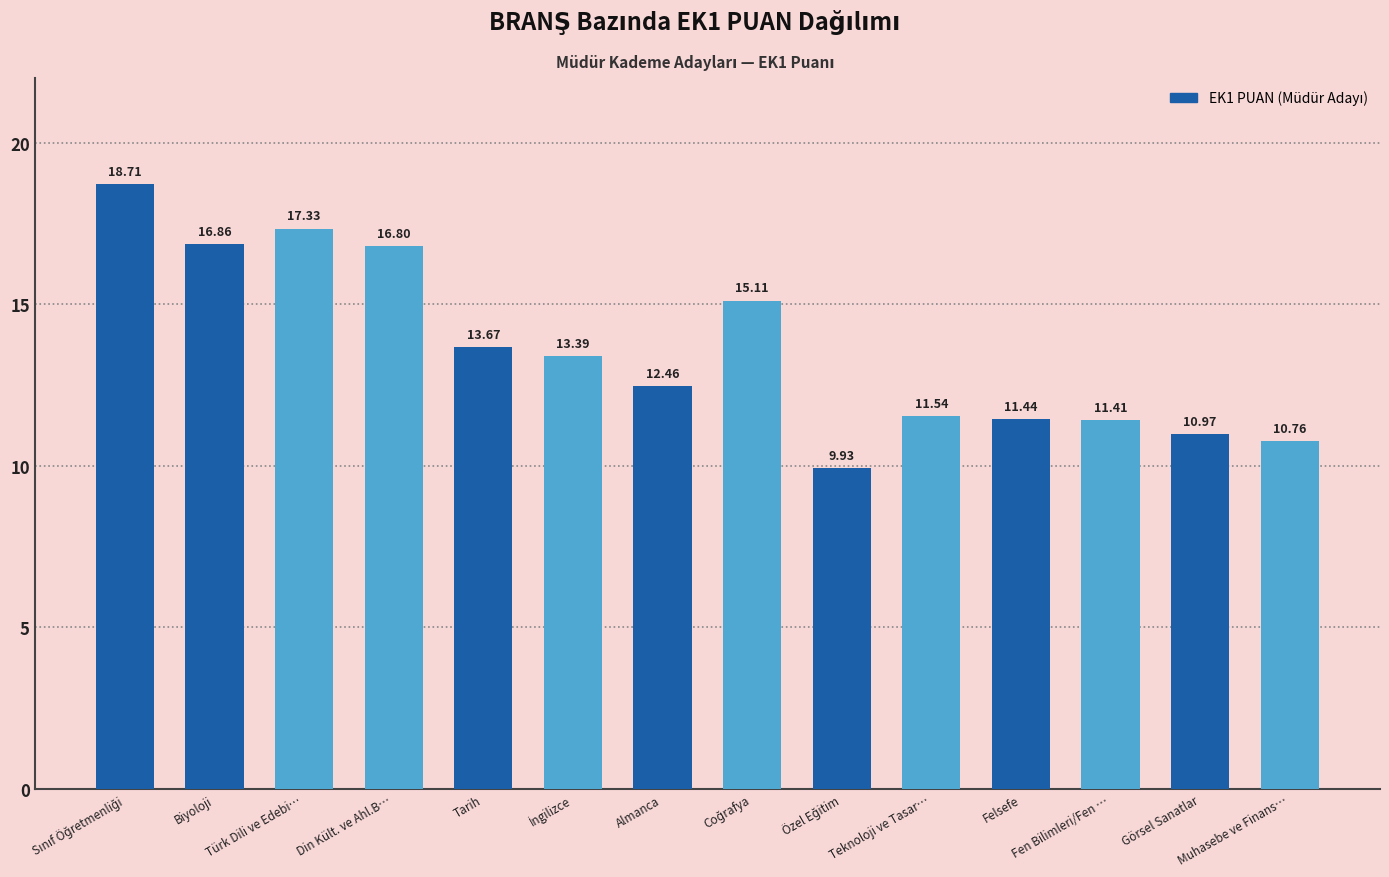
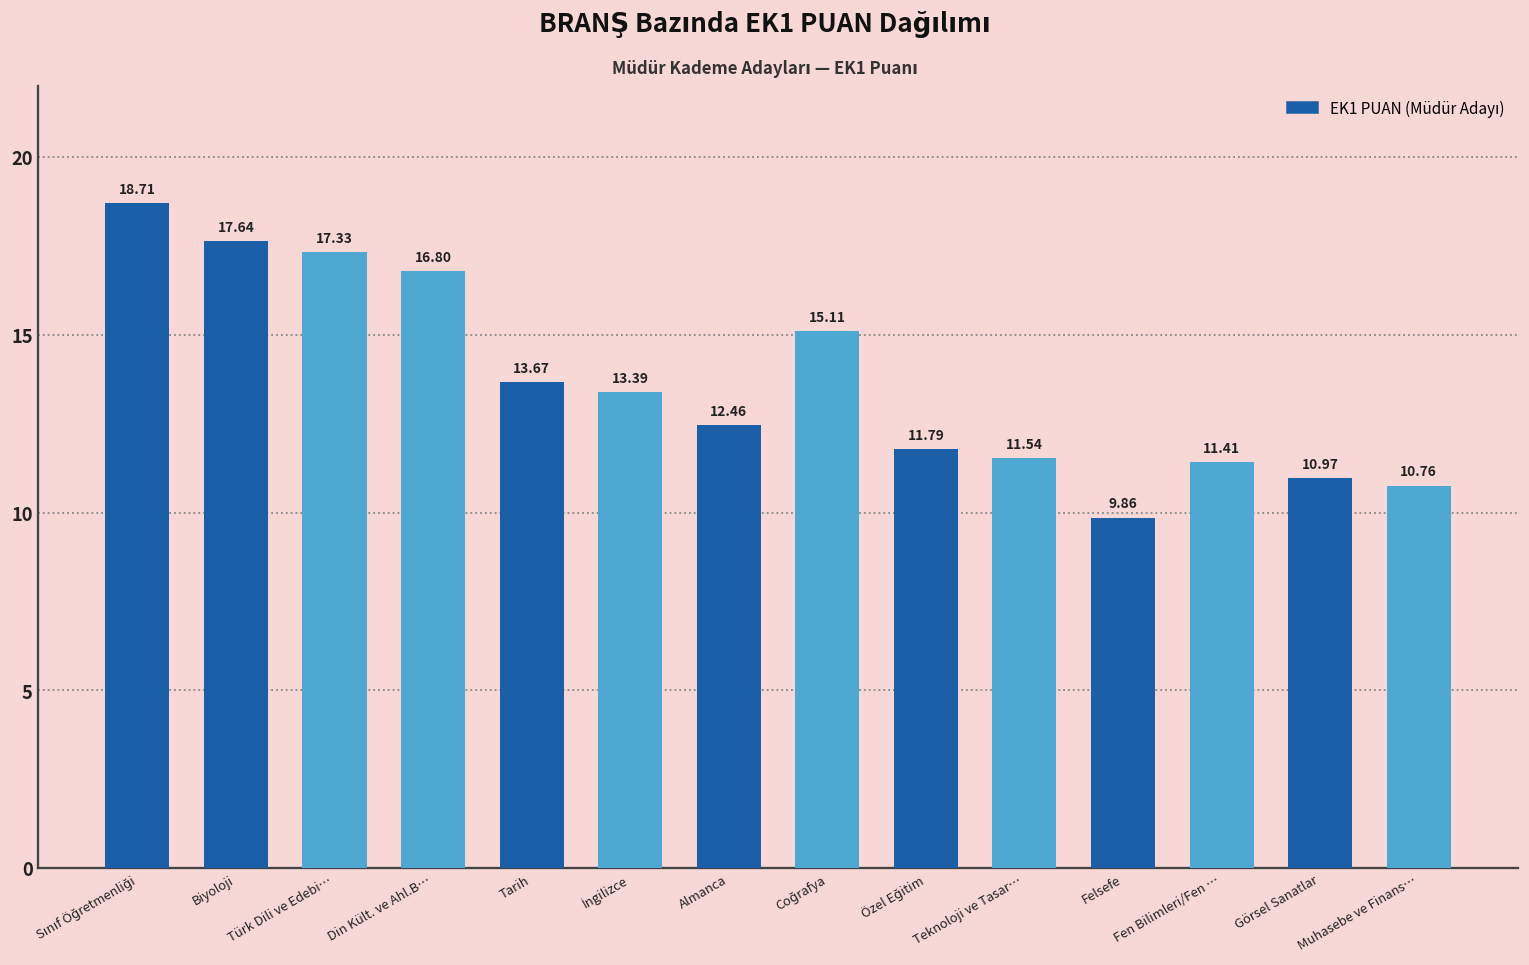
  {
    "Sınıf Öğretmenliği": 18.71,
-   "Biyoloji": 16.86,
+   "Biyoloji": 17.64,
    "Türk Dili ve Edebi…": 17.33,
    "Din Kült. ve Ahl.B…": 16.80,
    "Tarih": 13.67,
    "İngilizce": 13.39,
    "Almanca": 12.46,
    "Coğrafya": 15.11,
-   "Özel Eğitim": 9.93,
+   "Özel Eğitim": 11.79,
    "Teknoloji ve Tasar…": 11.54,
-   "Felsefe": 11.44,
+   "Felsefe": 9.86,
    "Fen Bilimleri/Fen …": 11.41,
    "Görsel Sanatlar": 10.97,
    "Muhasebe ve Finans…": 10.76
  }
